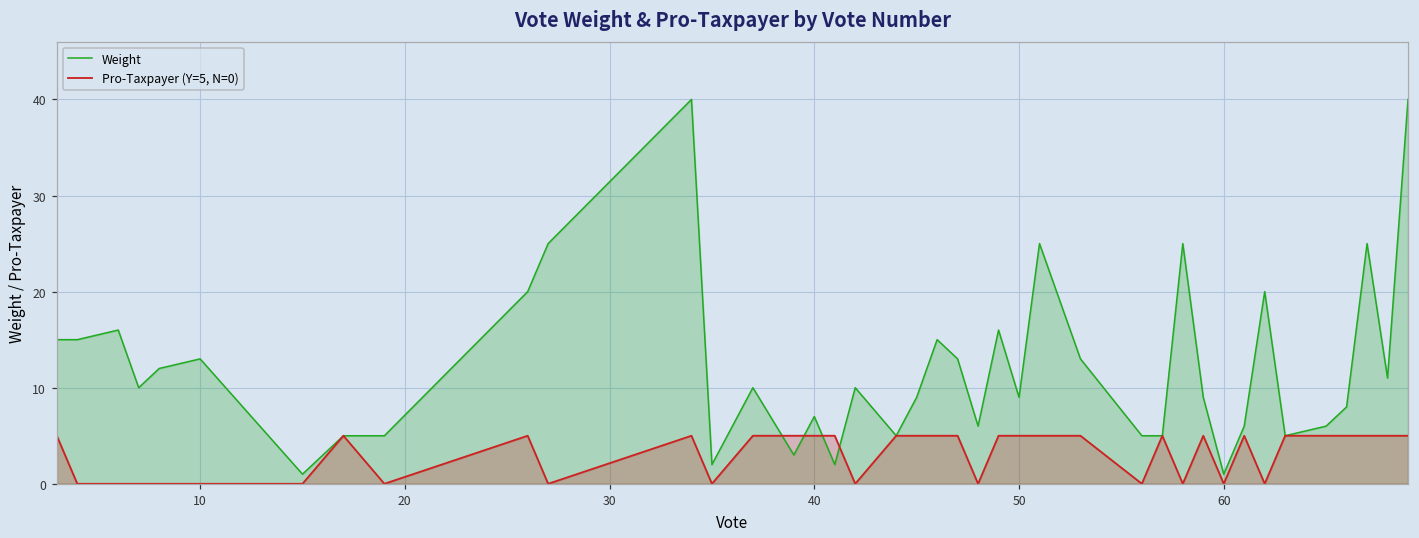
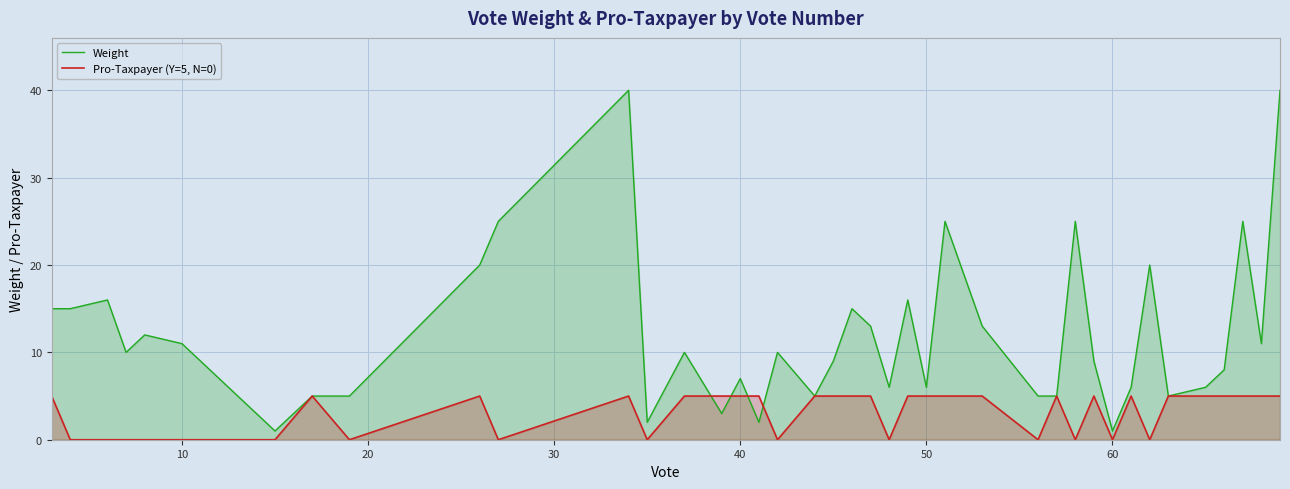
  {
    "Weight": {
-     "10": 13,
+     "10": 11,
      "40": 7,
-     "50": 9,
+     "50": 6,
      "60": 1
    },
    "Pro-Taxpayer (Y=5, N=0)": {
      "10": 0,
      "40": 5,
      "50": 5,
      "60": 0
    }
  }
